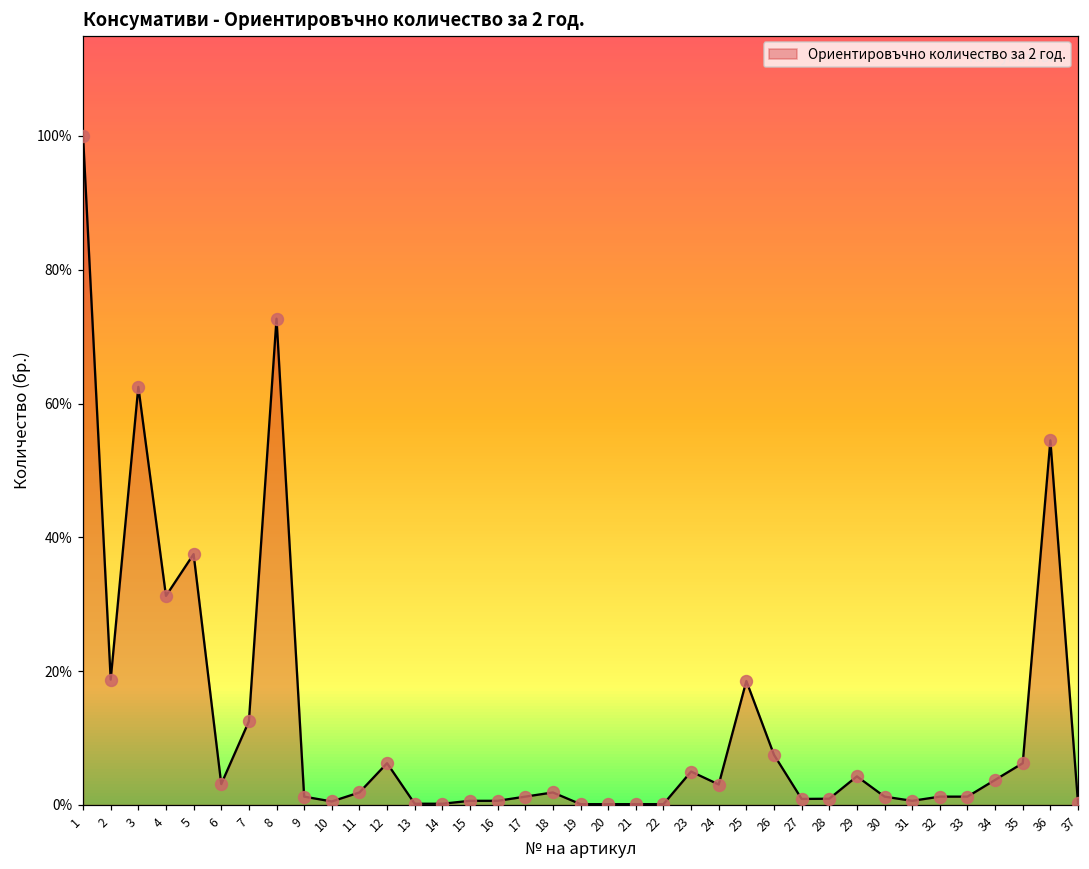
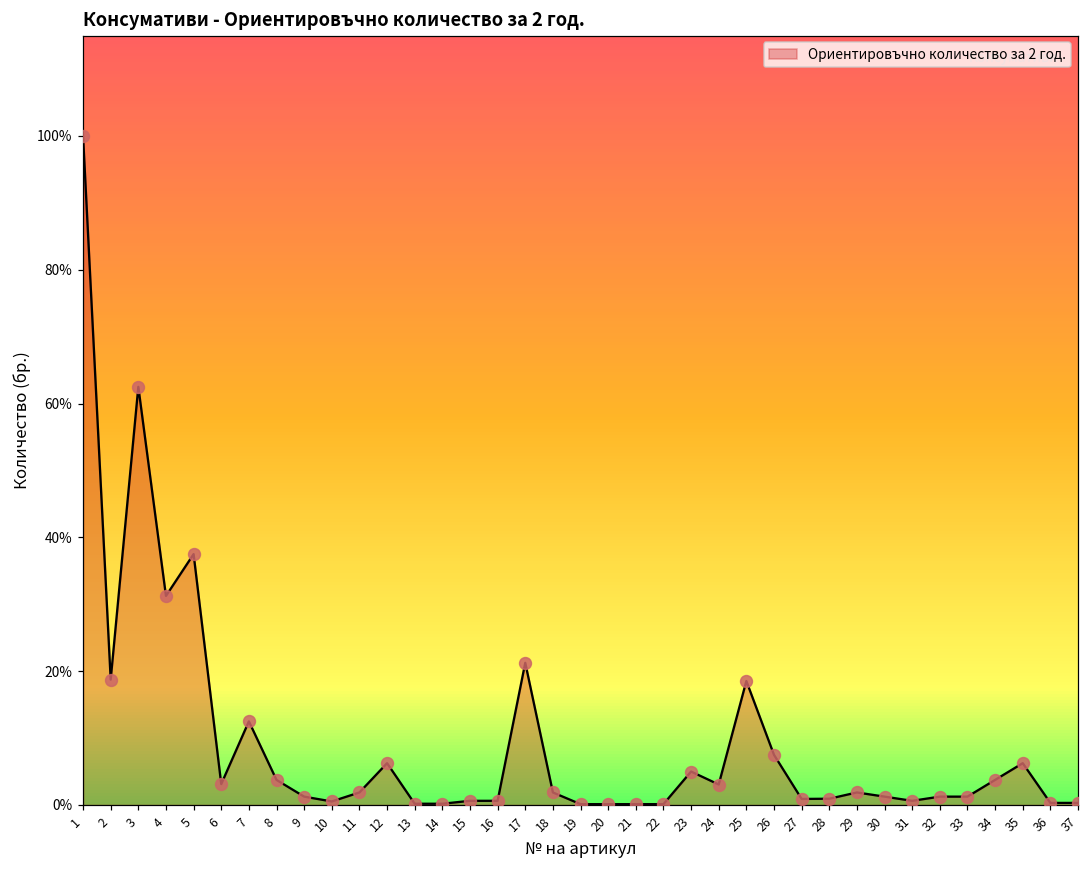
  {
    "1": "100%",
    "2": "19%",
    "3": "63%",
    "4": "31%",
    "5": "38%",
    "6": "3%",
    "7": "13%",
-   "8": "73%",
+   "8": "4%",
    "9": "1%",
    "10": "1%",
    "11": "2%",
    "12": "6%",
    "13": "0%",
    "14": "0%",
    "15": "1%",
    "16": "1%",
-   "17": "1%",
+   "17": "21%",
    "18": "2%",
    "19": "0%",
    "20": "0%",
    "21": "0%",
    "22": "0%",
    "23": "5%",
    "24": "3%",
    "25": "19%",
    "26": "8%",
    "27": "1%",
    "28": "1%",
-   "29": "4%",
+   "29": "2%",
    "30": "1%",
    "31": "1%",
    "32": "1%",
    "33": "1%",
    "34": "4%",
    "35": "6%",
-   "36": "55%",
+   "36": "0%",
    "37": "0%"
  }
